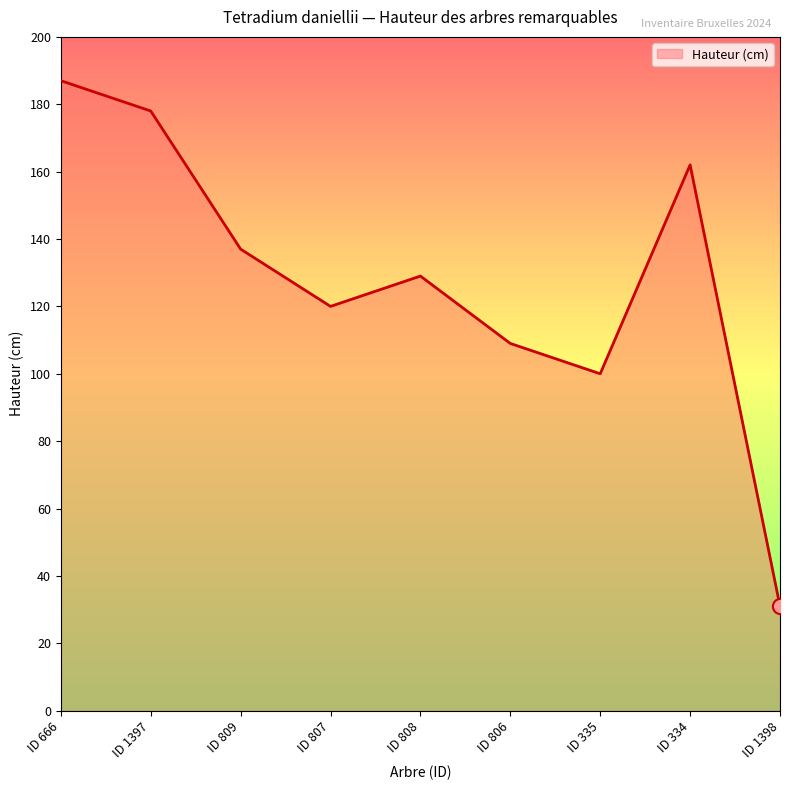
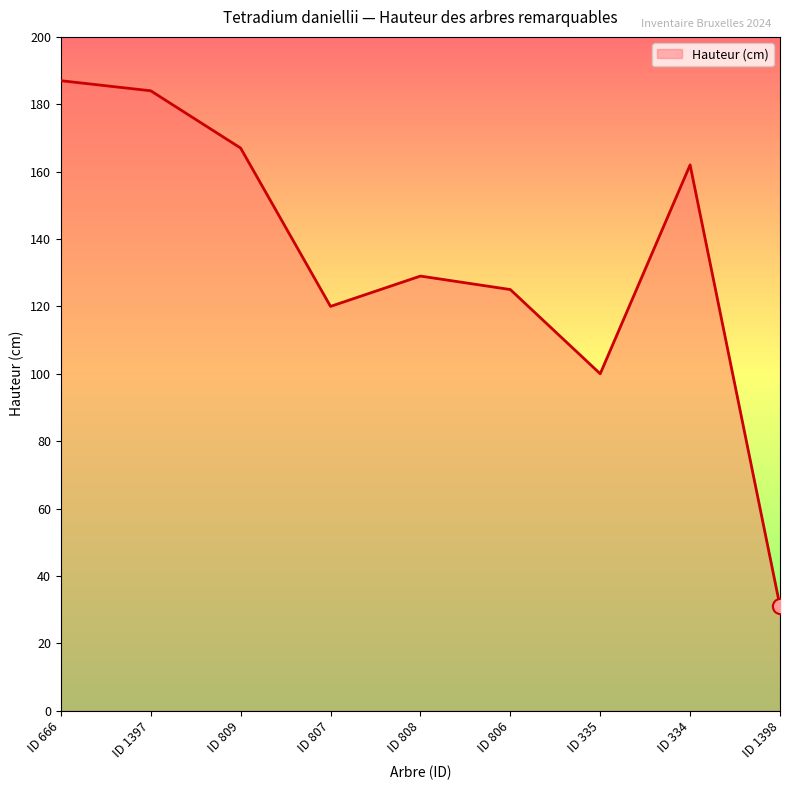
  {
    "Hauteur (cm)": {
      "ID 666": 187,
-     "ID 1397": 178,
-     "ID 809": 137,
+     "ID 1397": 184,
+     "ID 809": 167,
      "ID 807": 120,
      "ID 808": 129,
-     "ID 806": 109,
+     "ID 806": 125,
      "ID 335": 100,
      "ID 334": 162
    }
  }
